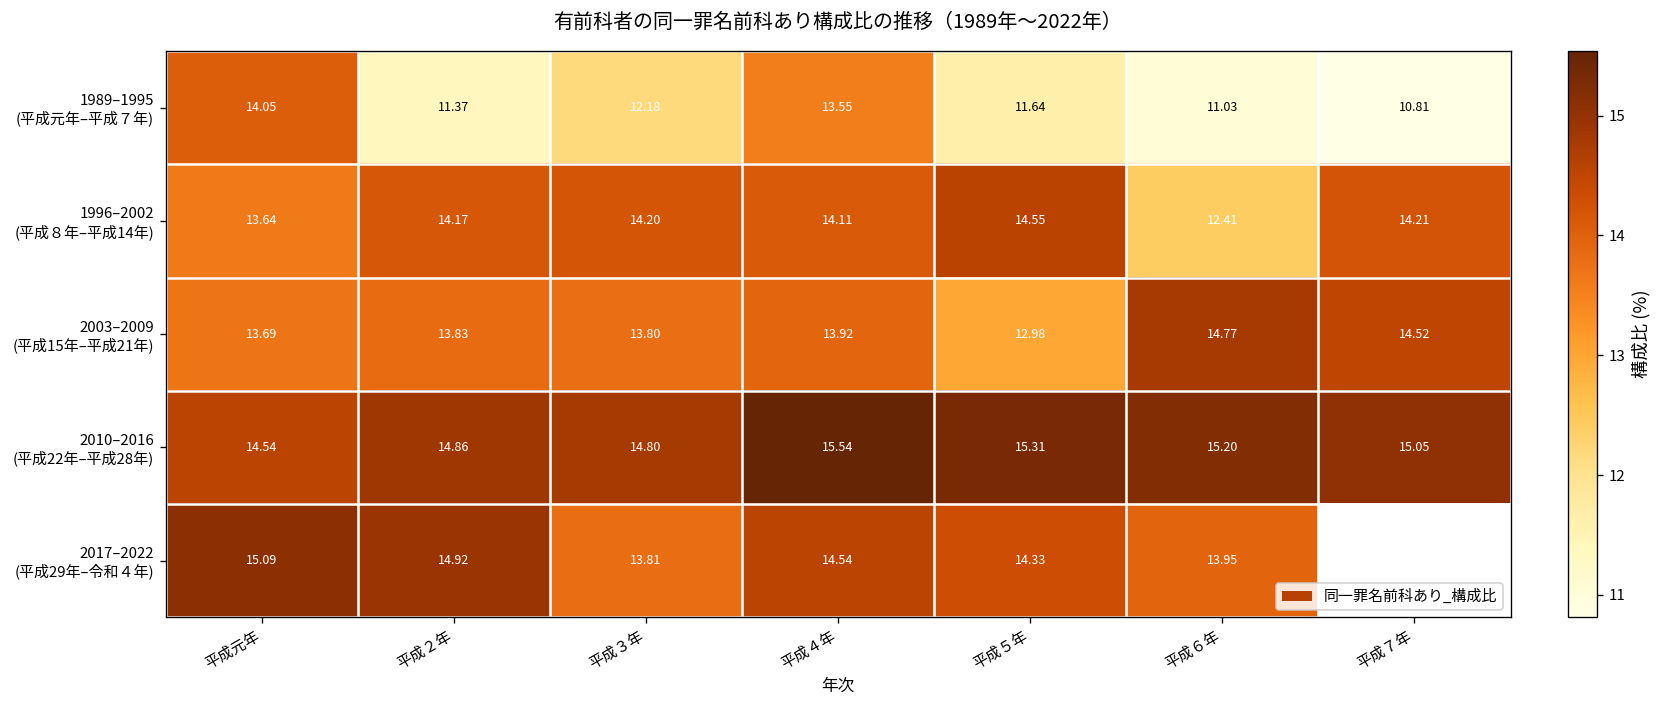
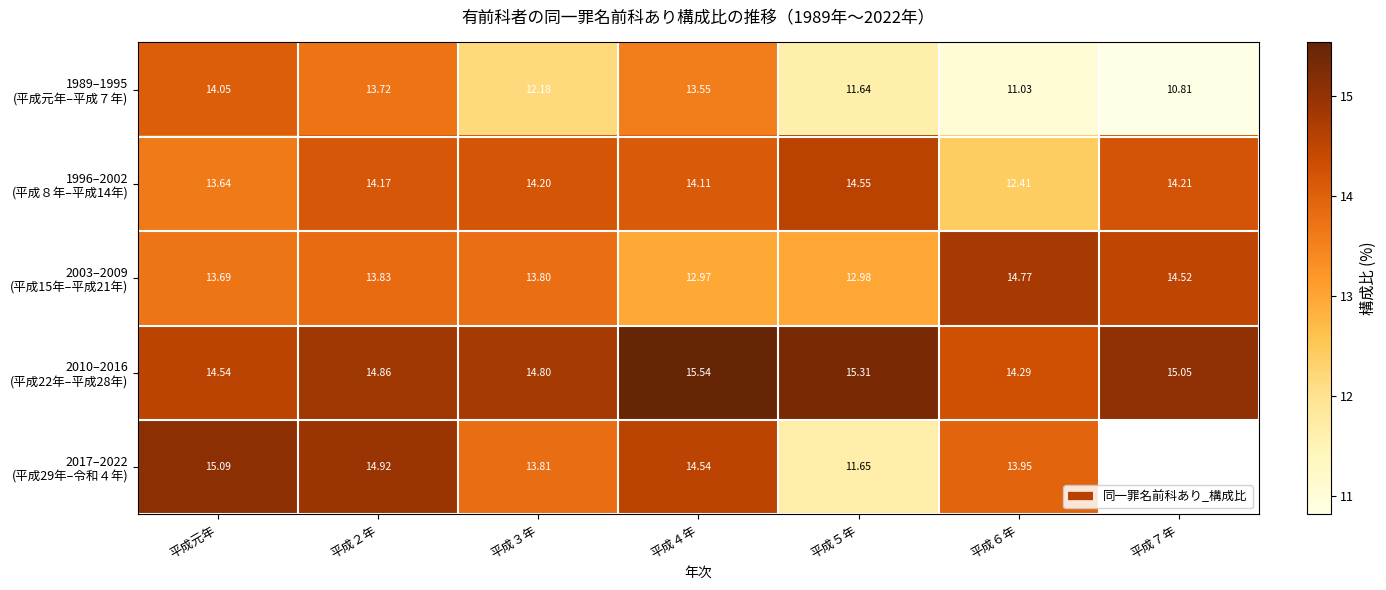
  {
    "1989–1995 (平成元年–平成７年)": {
      "平成元年": 14.05,
-     "平成２年": 11.37,
+     "平成２年": 13.72,
      "平成３年": 12.18,
      "平成４年": 13.55,
      "平成５年": 11.64,
      "平成６年": 11.03,
      "平成７年": 10.81
    },
    "1996–2002 (平成８年–平成14年)": {
      "平成元年": 13.64,
      "平成２年": 14.17,
      "平成３年": 14.20,
      "平成４年": 14.11,
      "平成５年": 14.55,
      "平成６年": 12.41,
      "平成７年": 14.21
    },
    "2003–2009 (平成15年–平成21年)": {
      "平成元年": 13.69,
      "平成２年": 13.83,
      "平成３年": 13.80,
-     "平成４年": 13.92,
+     "平成４年": 12.97,
      "平成５年": 12.98,
      "平成６年": 14.77,
      "平成７年": 14.52
    },
    "2010–2016 (平成22年–平成28年)": {
      "平成元年": 14.54,
      "平成２年": 14.86,
      "平成３年": 14.80,
      "平成４年": 15.54,
      "平成５年": 15.31,
-     "平成６年": 15.20,
+     "平成６年": 14.29,
      "平成７年": 15.05
    },
    "2017–2022 (平成29年–令和４年)": {
      "平成元年": 15.09,
      "平成２年": 14.92,
      "平成３年": 13.81,
      "平成４年": 14.54,
-     "平成５年": 14.33,
+     "平成５年": 11.65,
      "平成６年": 13.95
    }
  }
